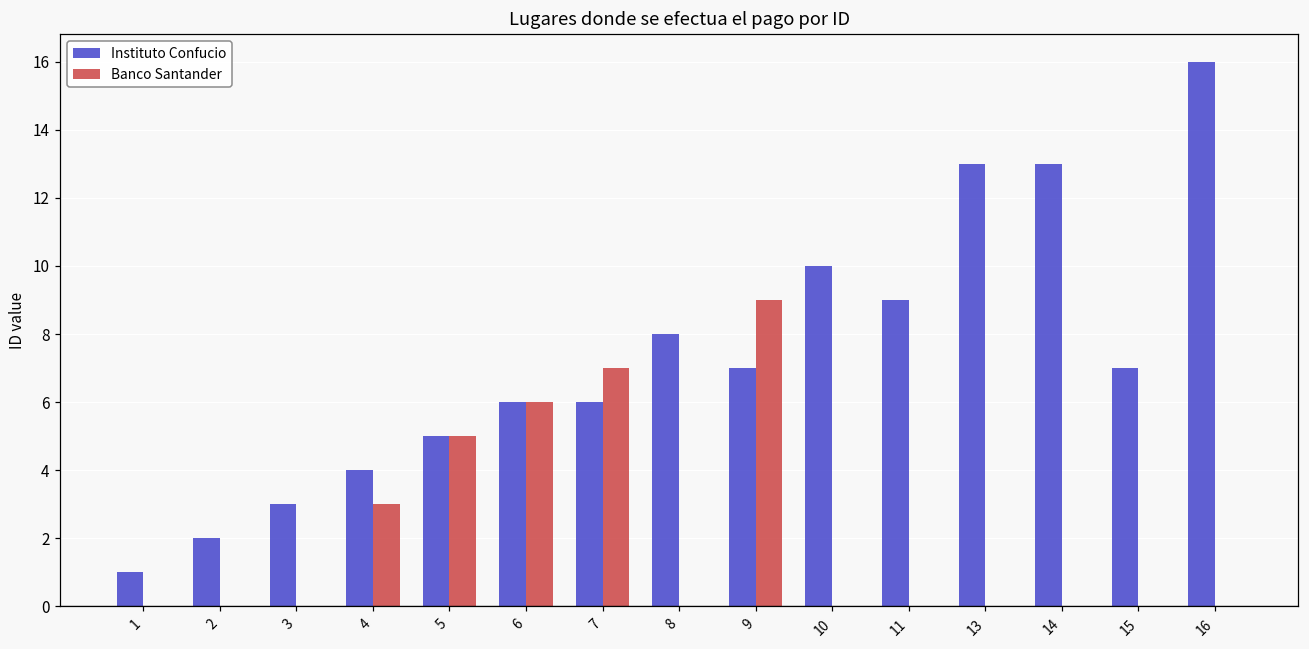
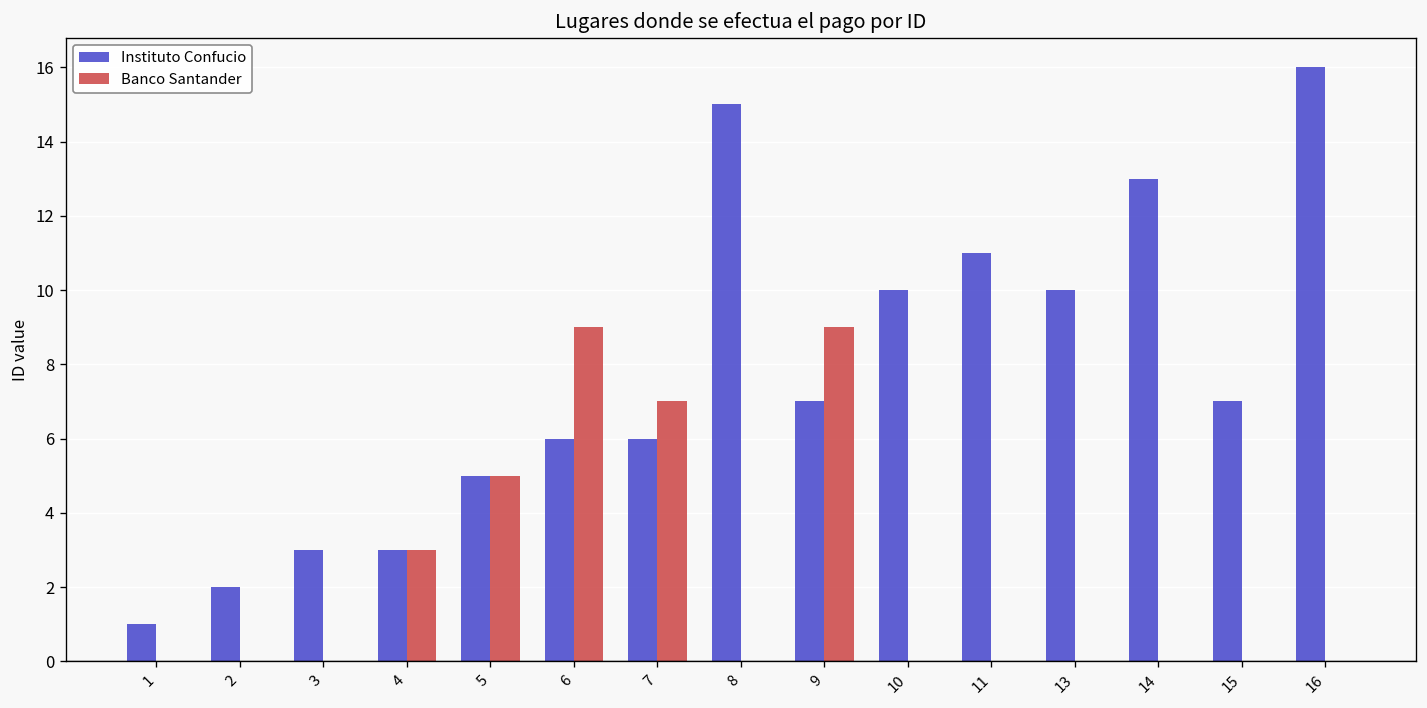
  {
    "Instituto Confucio": {
      "1": 1,
      "2": 2,
      "3": 3,
-     "4": 4,
+     "4": 3,
      "5": 5,
      "6": 6,
      "7": 6,
-     "8": 8,
+     "8": 15,
      "9": 7,
      "10": 10,
-     "11": 9,
-     "13": 13,
+     "11": 11,
+     "13": 10,
      "14": 13,
      "15": 7,
      "16": 16
    },
    "Banco Santander": {
      "1": 0,
      "2": 0,
      "3": 0,
      "4": 3,
      "5": 5,
-     "6": 6,
+     "6": 9,
      "7": 7,
      "8": 0,
      "9": 9,
      "10": 0,
      "11": 0,
      "13": 0,
      "14": 0,
      "15": 0,
      "16": 0
    }
  }
